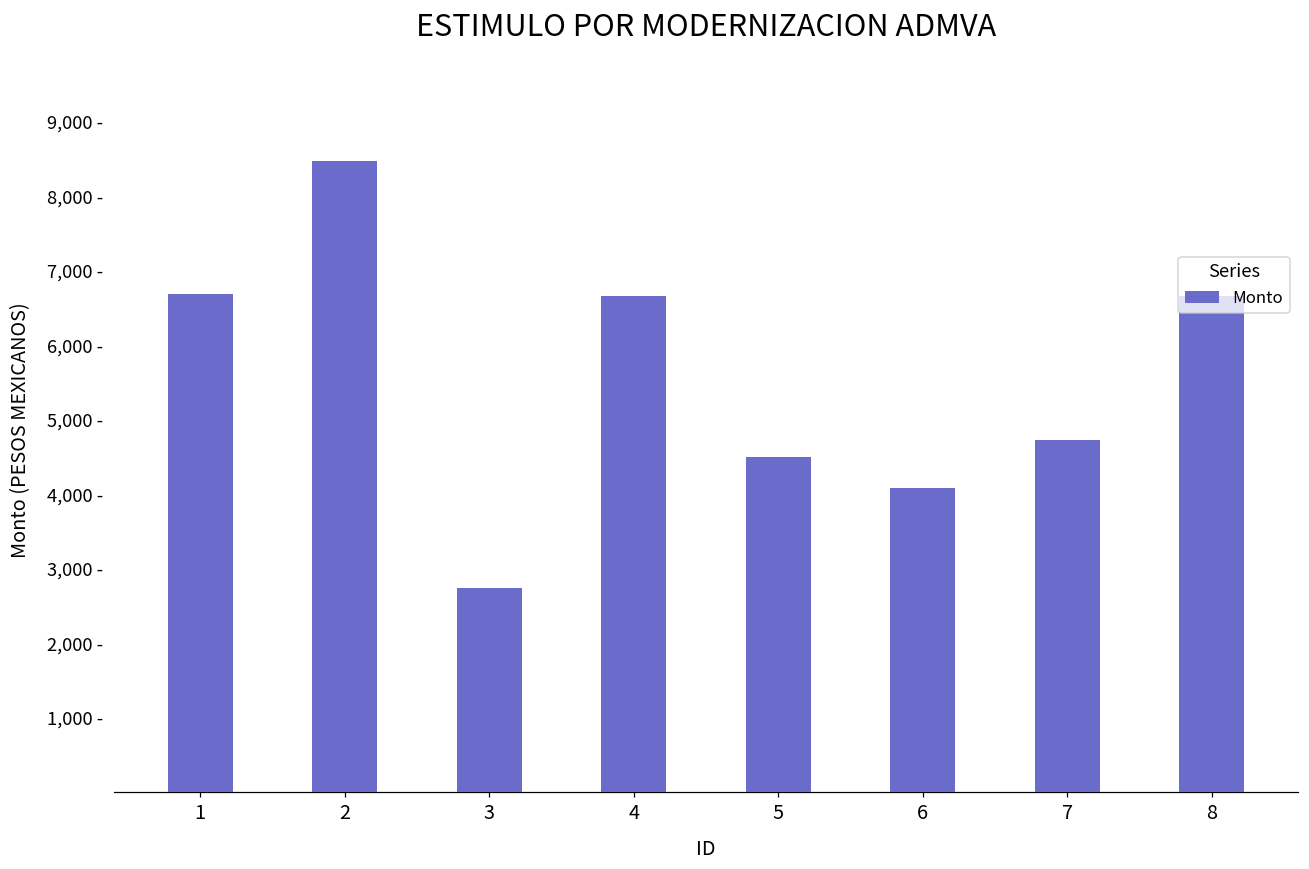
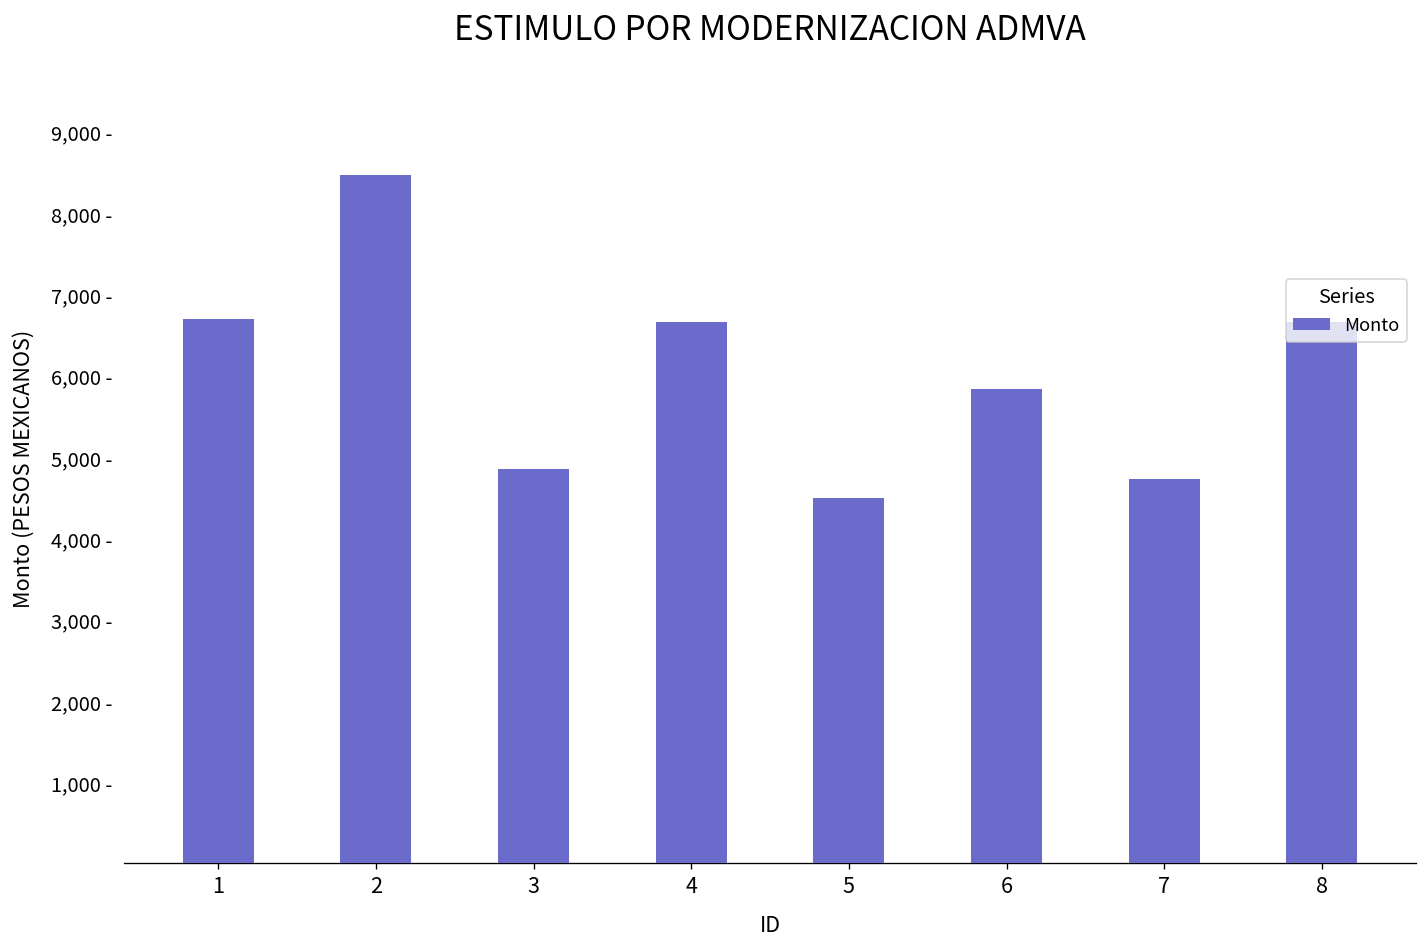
  {
    "1": "6,700 -",
    "2": "8,500 -",
-   "3": "2,700 -",
+   "3": "4,900 -",
    "4": "6,700 -",
    "5": "4,500 -",
-   "6": "4,100 -",
+   "6": "5,800 -",
    "7": "4,700 -"
  }
